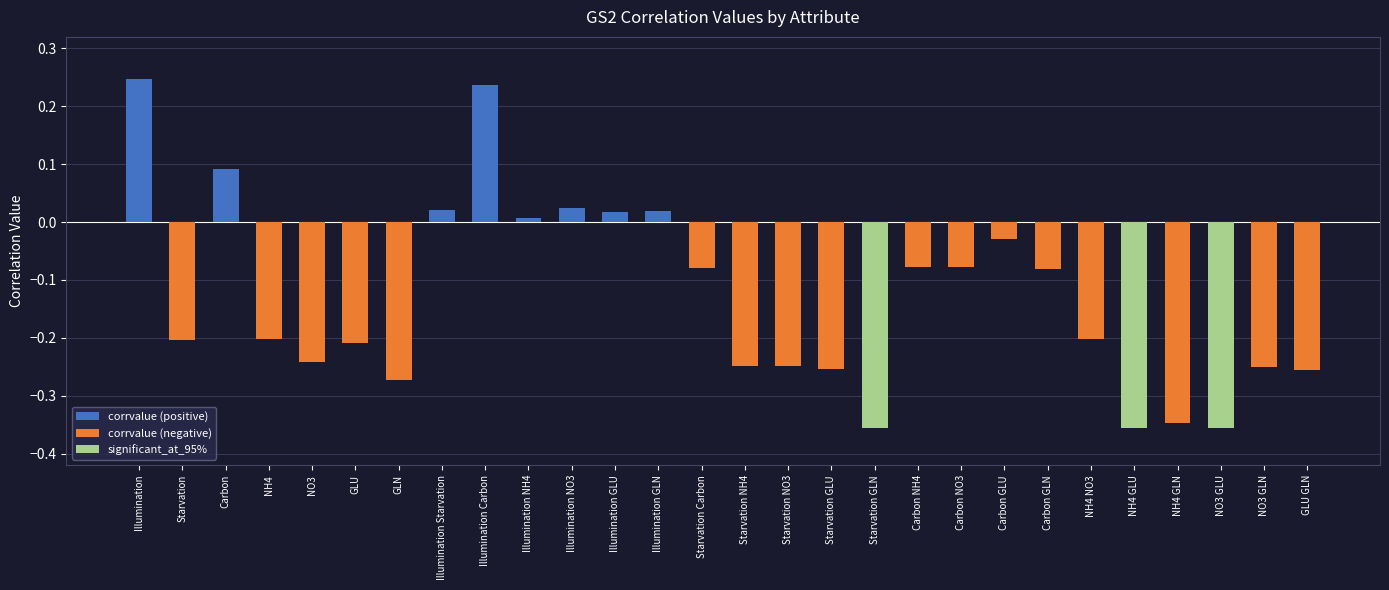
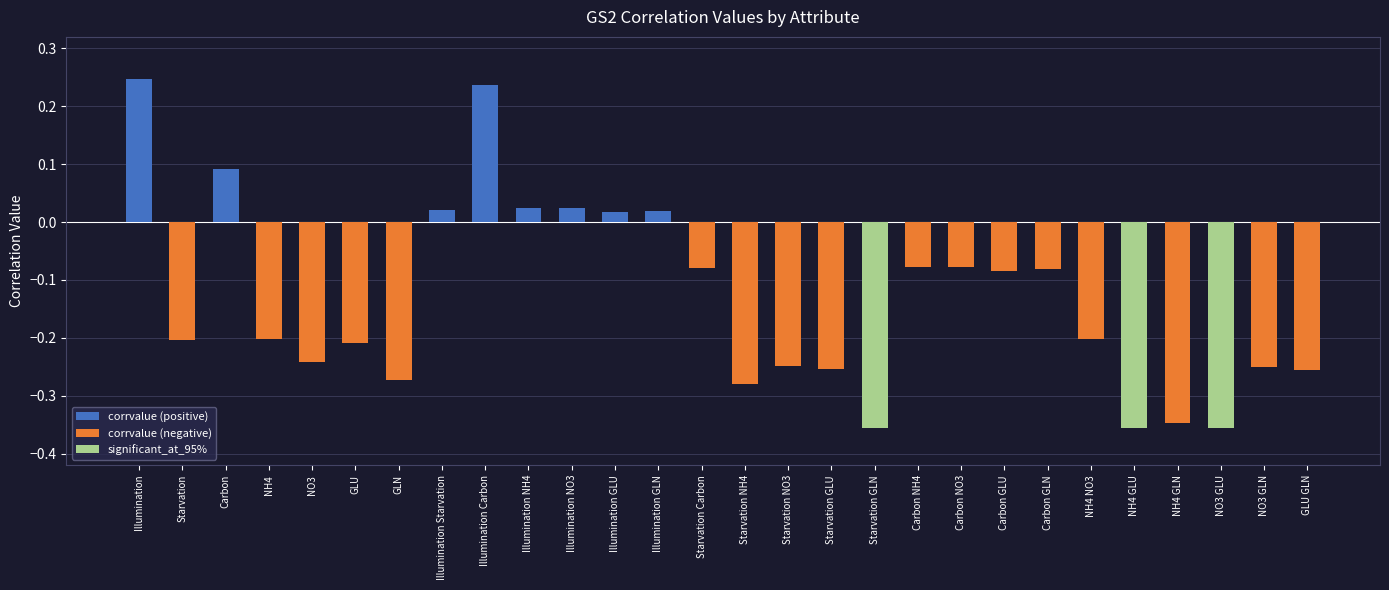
  {
    "corrvalue (positive)": {
      "Illumination": 0.25,
      "Carbon": 0.09,
      "Illumination Starvation": 0.02,
      "Illumination Carbon": 0.24,
-     "Illumination NH4": 0.01,
+     "Illumination NH4": 0.02,
      "Illumination NO3": 0.02,
      "Illumination GLU": 0.02,
      "Illumination GLN": 0.02
    },
    "corrvalue (negative)": {
      "Starvation": -0.20,
      "NH4": -0.20,
      "NO3": -0.24,
      "GLU": -0.21,
      "GLN": -0.27,
      "Starvation Carbon": -0.08,
-     "Starvation NH4": -0.25,
+     "Starvation NH4": -0.28,
      "Starvation NO3": -0.25,
      "Starvation GLU": -0.25,
      "Starvation GLN": -0.36,
      "Carbon NH4": -0.08,
      "Carbon NO3": -0.08,
-     "Carbon GLU": -0.03,
+     "Carbon GLU": -0.08,
      "Carbon GLN": -0.08,
      "NH4 NO3": -0.20,
      "NH4 GLU": -0.36,
      "NH4 GLN": -0.35,
      "NO3 GLU": -0.36,
      "NO3 GLN": -0.25,
      "GLU GLN": -0.25
    },
    "significant_at_95%": {
      "Starvation GLN": -0.36,
      "NH4 GLU": -0.36,
      "NO3 GLU": -0.36
    }
  }
